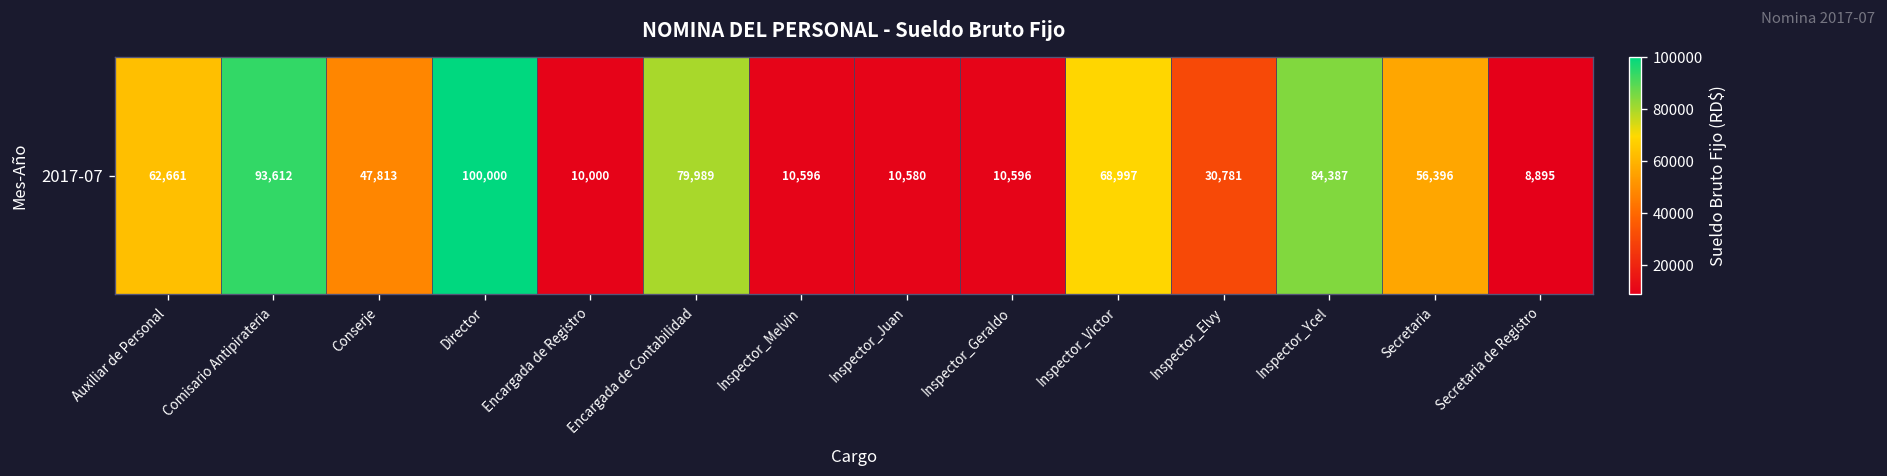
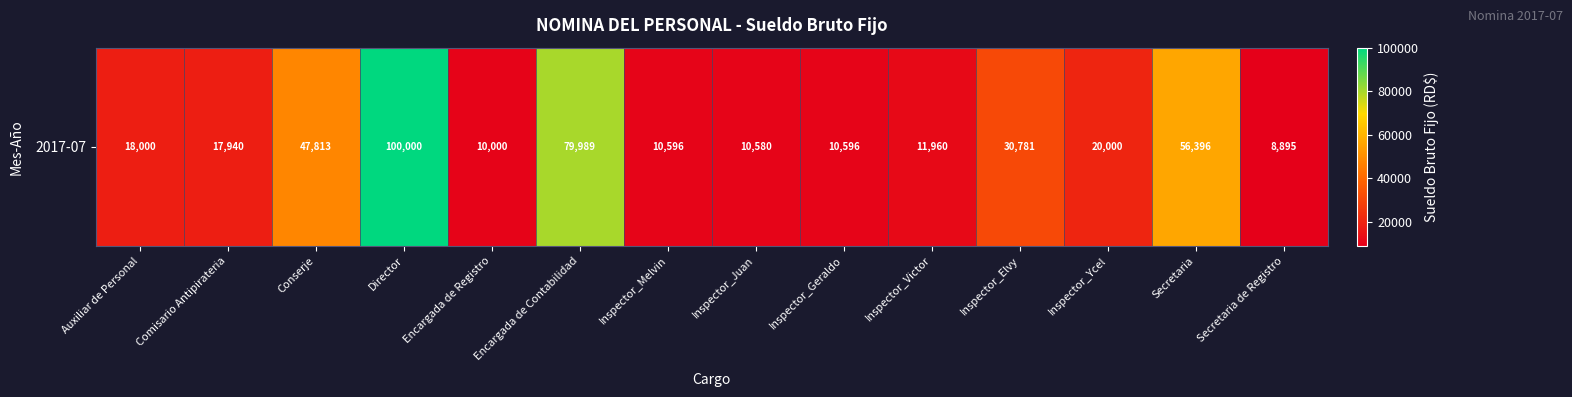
  {
    "2017-07": {
-     "Auxiliar de Personal": "62,661",
-     "Comisario Antipirateria": "93,612",
+     "Auxiliar de Personal": "18,000",
+     "Comisario Antipirateria": "17,940",
      "Conserje": "47,813",
      "Director": "100,000",
      "Encargada de Registro": "10,000",
      "Encargada de Contabilidad": "79,989",
      "Inspector_Melvin": "10,596",
      "Inspector_Juan": "10,580",
      "Inspector_Geraldo": "10,596",
-     "Inspector_Victor": "68,997",
+     "Inspector_Victor": "11,960",
      "Inspector_Elvy": "30,781",
-     "Inspector_Ycel": "84,387",
+     "Inspector_Ycel": "20,000",
      "Secretaria": "56,396",
      "Secretaria de Registro": "8,895"
    }
  }
